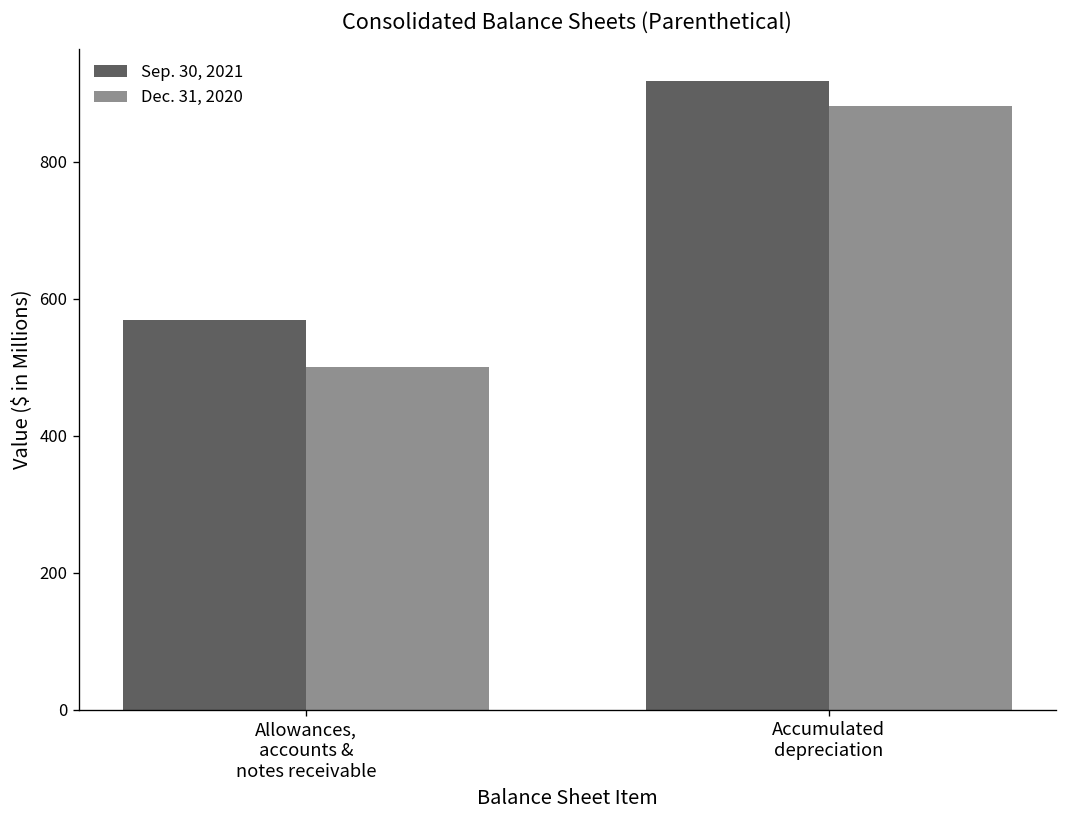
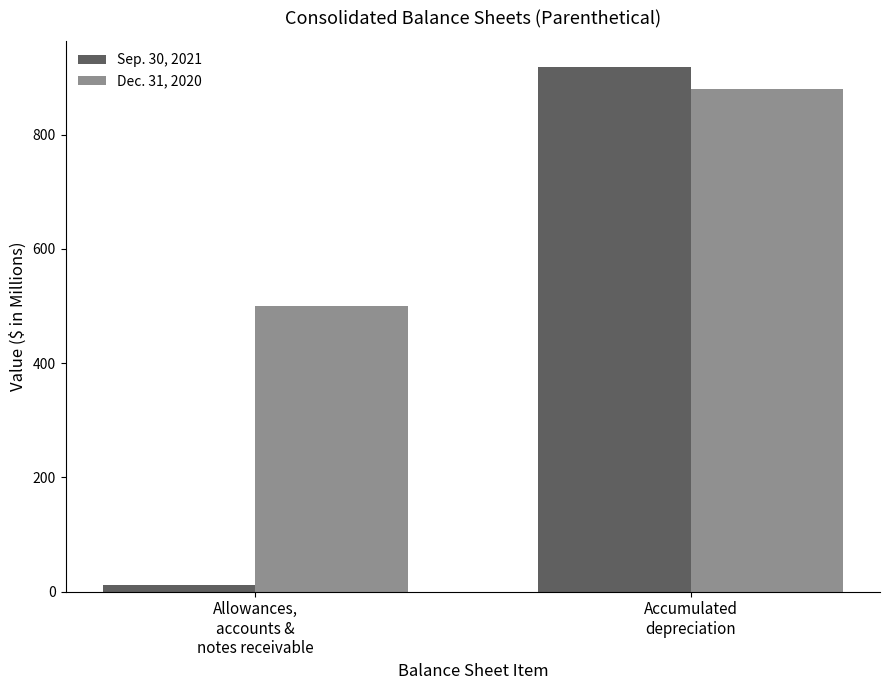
  {
    "Sep. 30, 2021": {
-     "Allowances, accounts & notes receivable": 570,
+     "Allowances, accounts & notes receivable": 10,
      "Accumulated depreciation": 920
    },
    "Dec. 31, 2020": {
      "Allowances, accounts & notes receivable": 500,
      "Accumulated depreciation": 880
    }
  }
